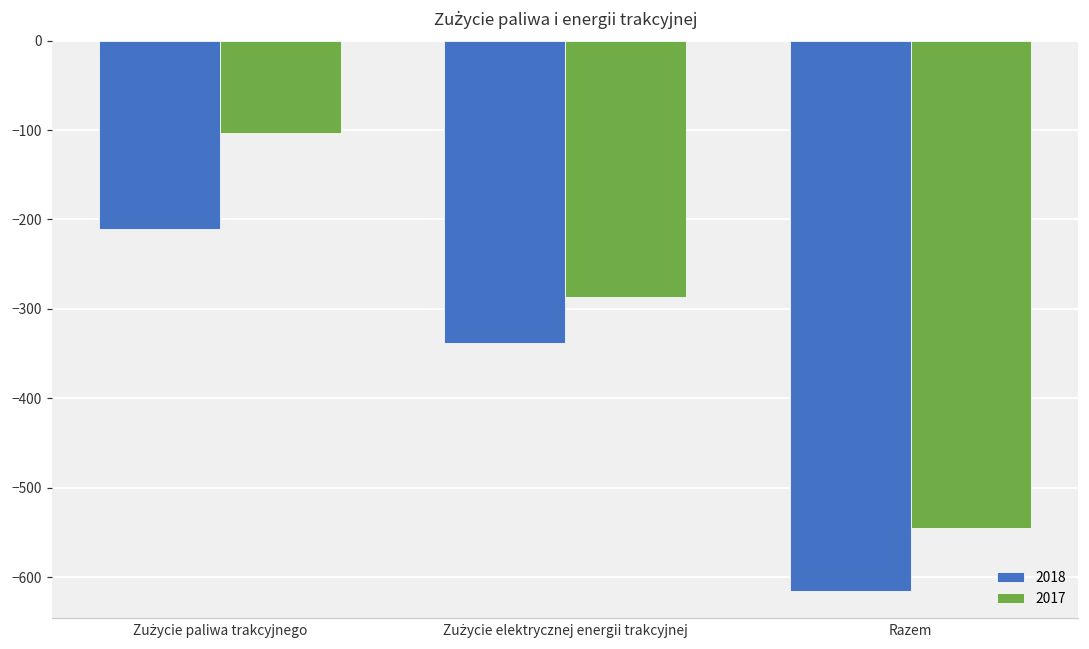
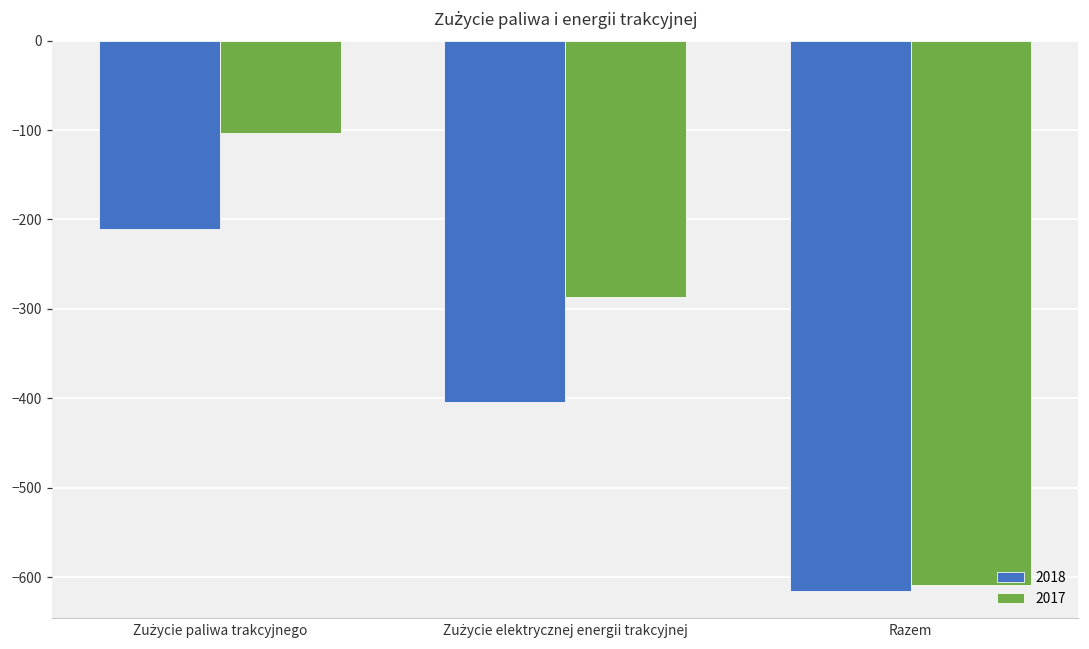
  {
    "2018": {
      "Zużycie paliwa trakcyjnego": -210,
-     "Zużycie elektrycznej energii trakcyjnej": -340,
+     "Zużycie elektrycznej energii trakcyjnej": -400,
      "Razem": -620
    },
    "2017": {
      "Zużycie paliwa trakcyjnego": -100,
      "Zużycie elektrycznej energii trakcyjnej": -290,
-     "Razem": -540
+     "Razem": -610
    }
  }
